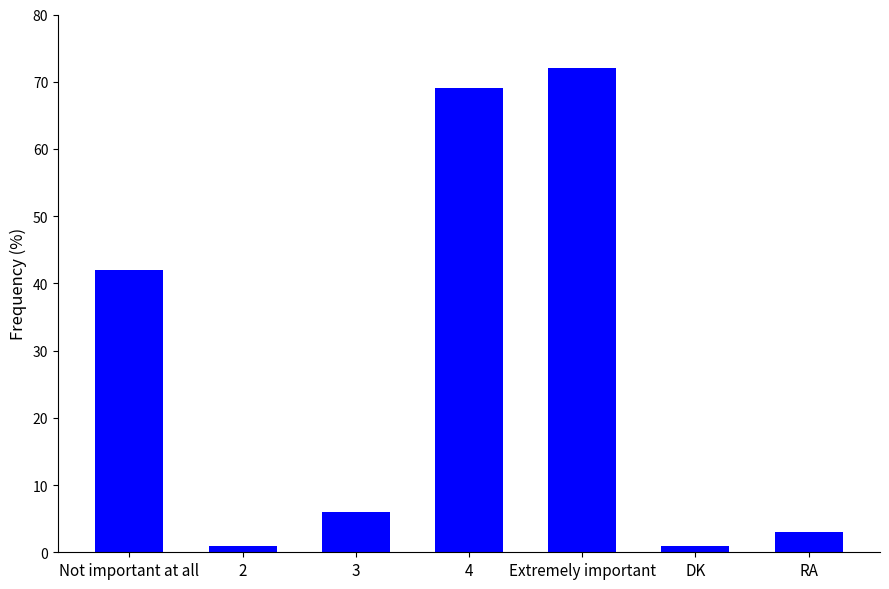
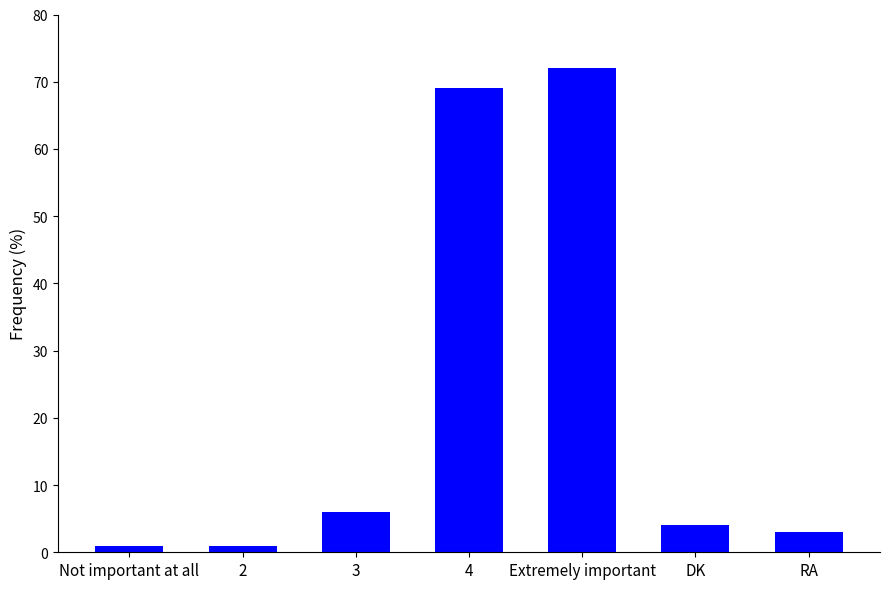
  {
-   "Not important at all": 42,
+   "Not important at all": 1,
    "2": 1,
    "3": 6,
    "4": 69,
    "Extremely important": 72,
-   "DK": 1,
+   "DK": 4,
    "RA": 3
  }
